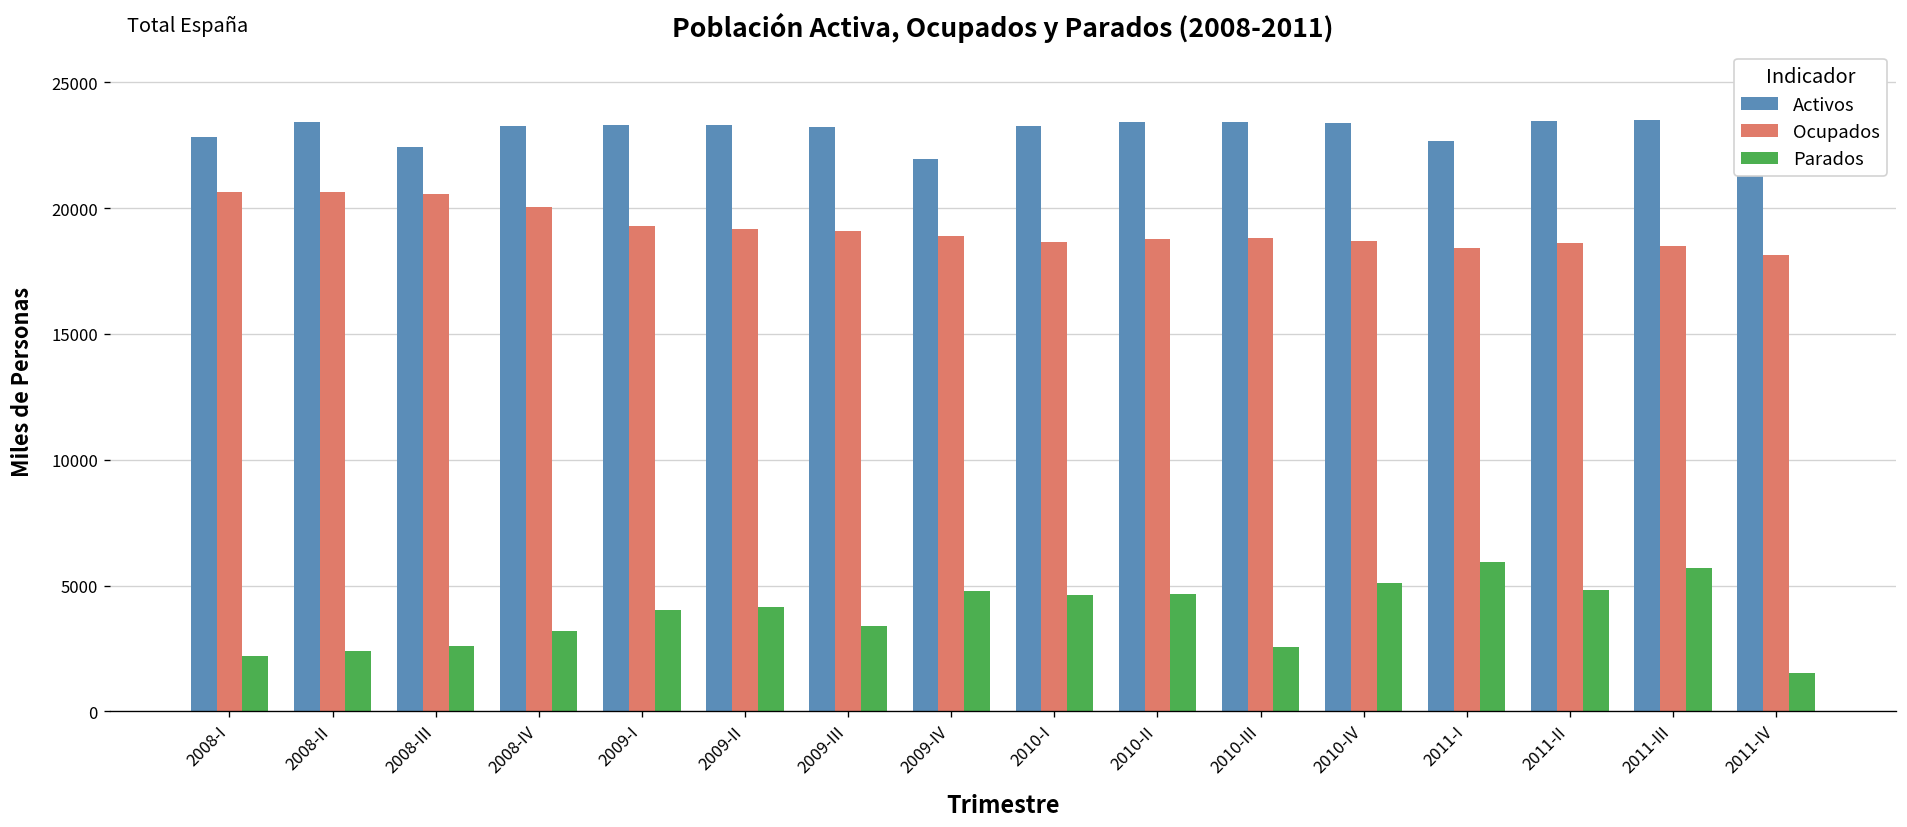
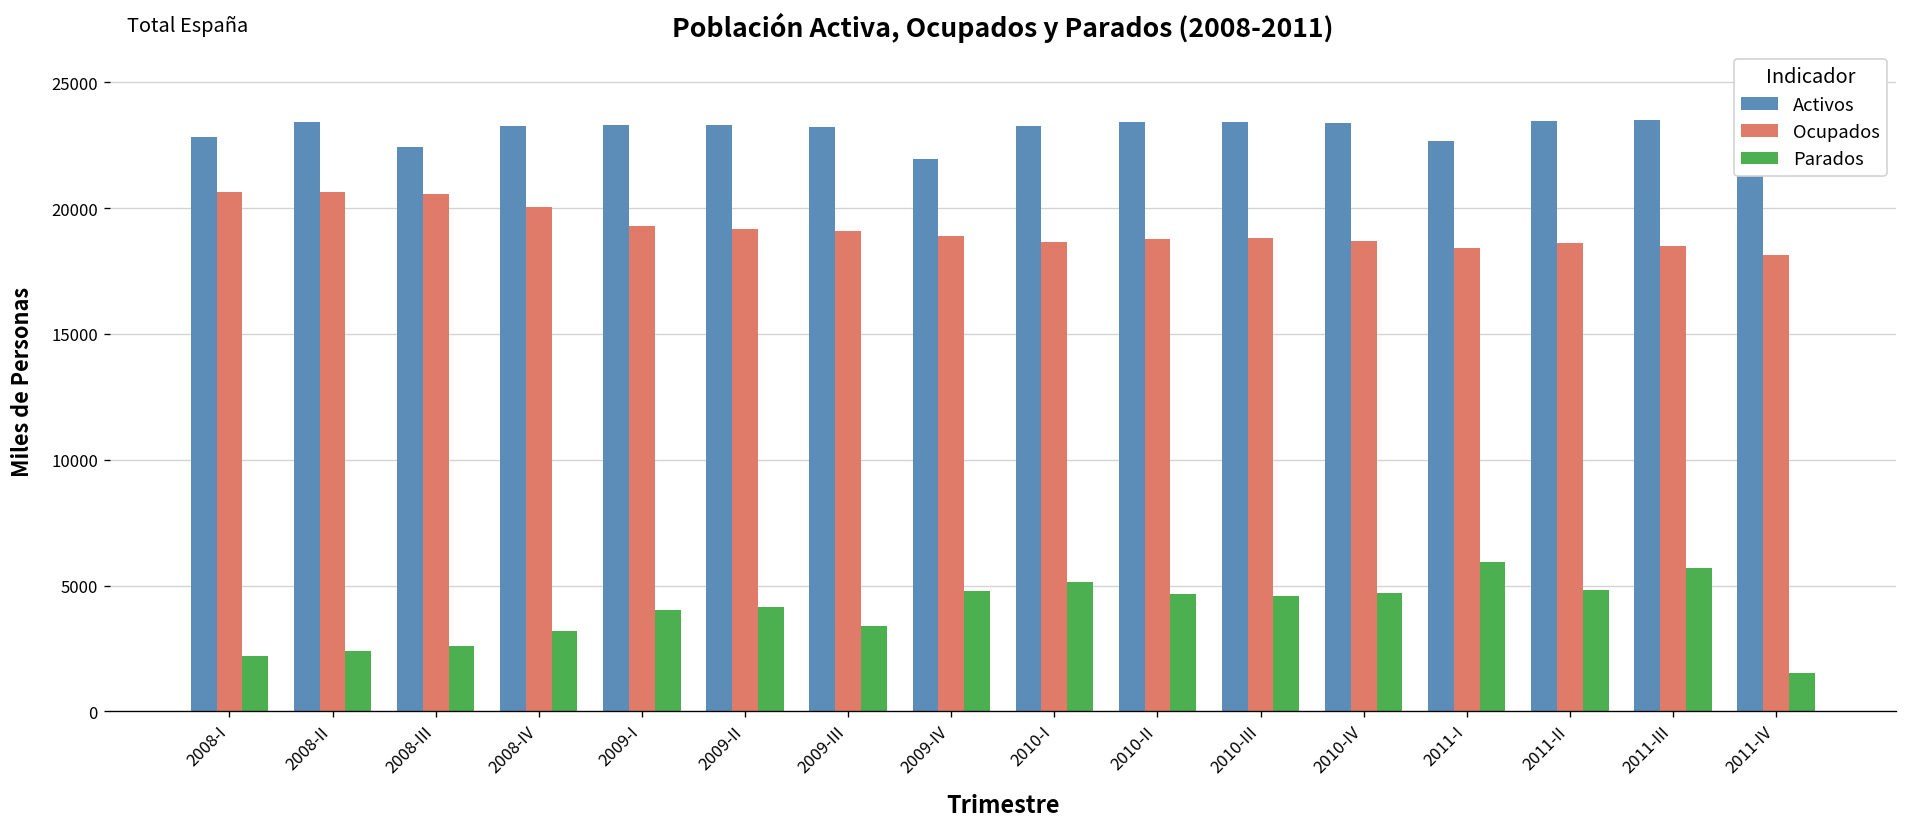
  {
    "Activos": {
      "2008-I": 22800,
      "2008-II": 23400,
      "2008-III": 22400,
      "2008-IV": 23300,
      "2009-I": 23300,
      "2009-II": 23300,
      "2009-III": 23200,
      "2009-IV": 21900,
      "2010-I": 23300,
      "2010-II": 23400,
      "2010-III": 23400,
      "2010-IV": 23400,
      "2011-I": 22700,
      "2011-II": 23500,
      "2011-III": 23500
    },
    "Ocupados": {
      "2008-I": 20600,
      "2008-II": 20600,
      "2008-III": 20600,
      "2008-IV": 20100,
      "2009-I": 19300,
      "2009-II": 19200,
      "2009-III": 19100,
      "2009-IV": 18900,
      "2010-I": 18700,
      "2010-II": 18800,
      "2010-III": 18800,
      "2010-IV": 18700,
      "2011-I": 18400,
      "2011-II": 18600,
      "2011-III": 18500,
      "2011-IV": 18200
    },
    "Parados": {
      "2008-I": 2200,
      "2008-II": 2400,
      "2008-III": 2600,
      "2008-IV": 3200,
      "2009-I": 4000,
      "2009-II": 4100,
      "2009-III": 3400,
      "2009-IV": 4800,
-     "2010-I": 4600,
+     "2010-I": 5200,
      "2010-II": 4700,
-     "2010-III": 2600,
-     "2010-IV": 5100,
+     "2010-III": 4600,
+     "2010-IV": 4700,
      "2011-I": 5900,
      "2011-II": 4800,
      "2011-III": 5700,
      "2011-IV": 1500
    }
  }
